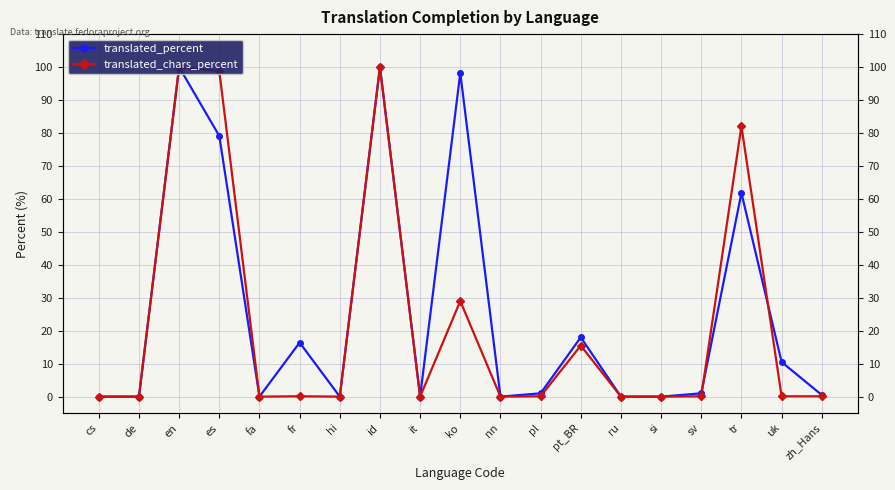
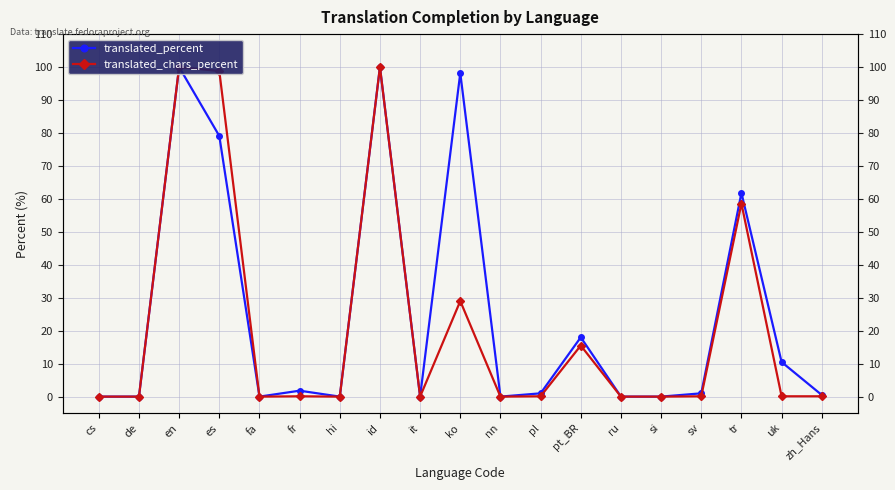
  {
    "translated_percent": {
      "es": 79,
-     "fr": 16,
+     "fr": 2,
      "ko": 98,
      "pl": 1,
      "pt_BR": 18,
      "sv": 1,
      "tr": 62,
      "uk": 11
    },
    "translated_chars_percent": {
      "fr": 0,
      "ko": 29,
      "pl": 0,
      "pt_BR": 16,
      "sv": 0,
-     "tr": 82,
+     "tr": 59,
      "uk": 0
    }
  }
